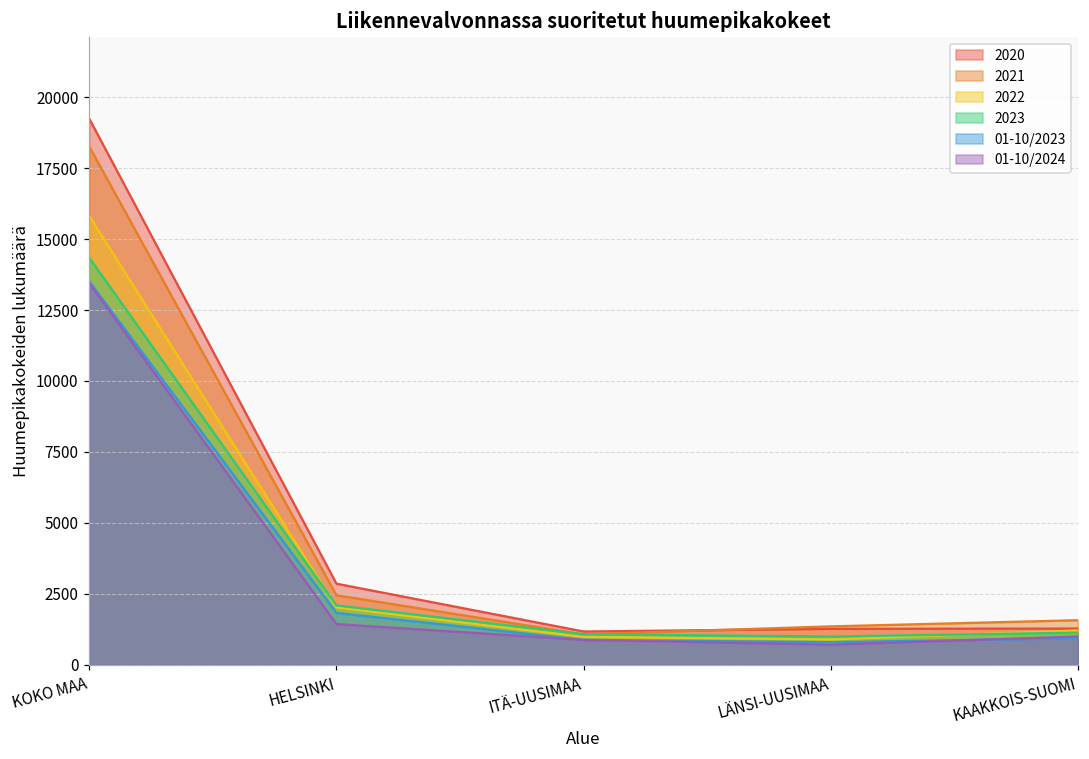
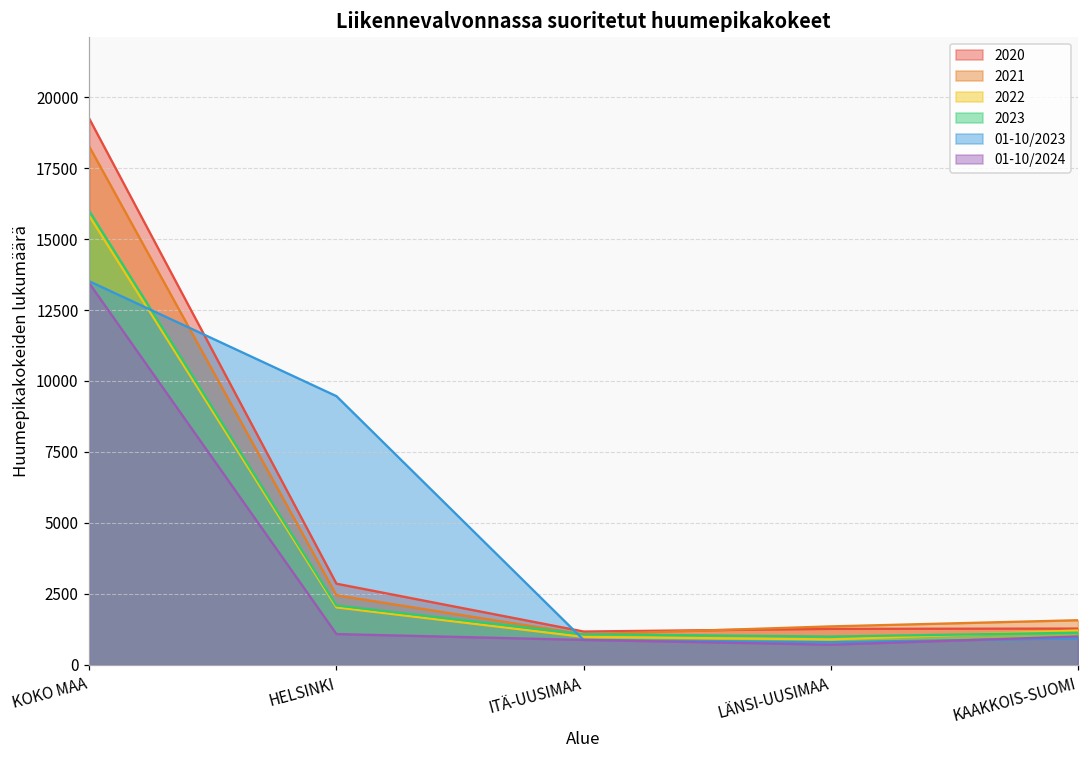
  {
    "2023": {
-     "KOKO MAA": 14300,
+     "KOKO MAA": 16000,
      "LÄNSI-UUSIMAA": 1000
    },
    "01-10/2023": {
-     "HELSINKI": 1800
+     "HELSINKI": 9500
    },
    "01-10/2024": {
-     "HELSINKI": 1400
+     "HELSINKI": 1100
    }
  }
